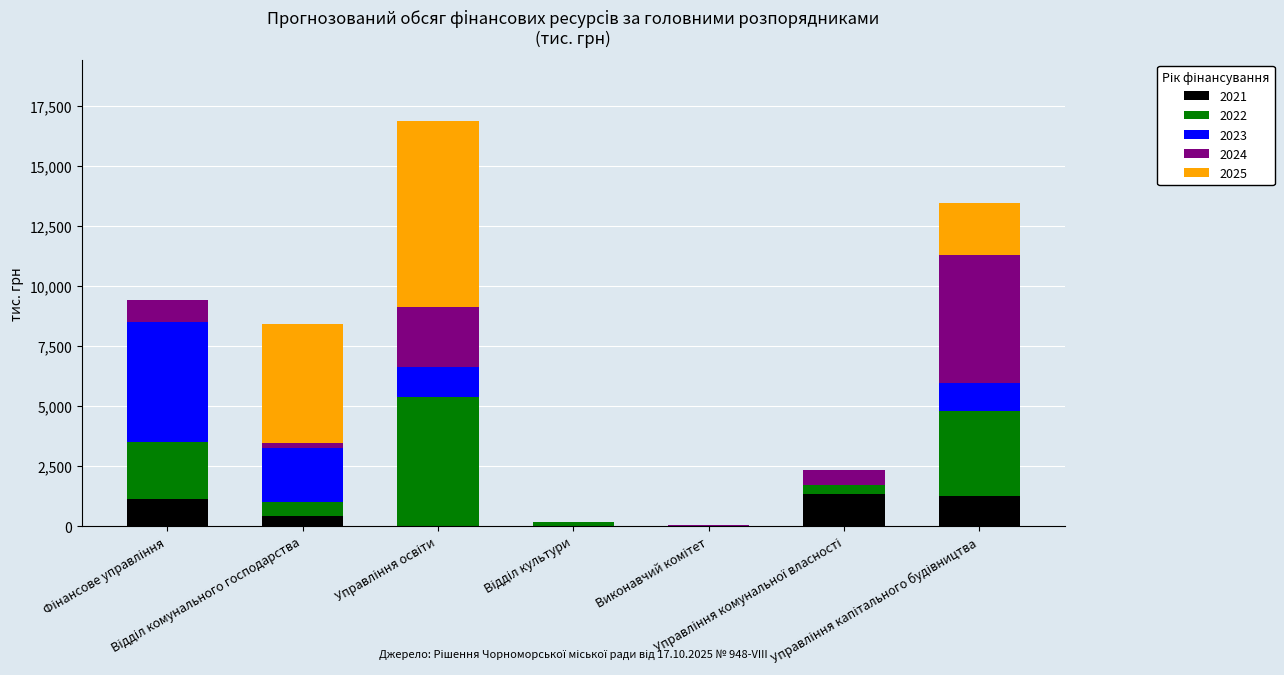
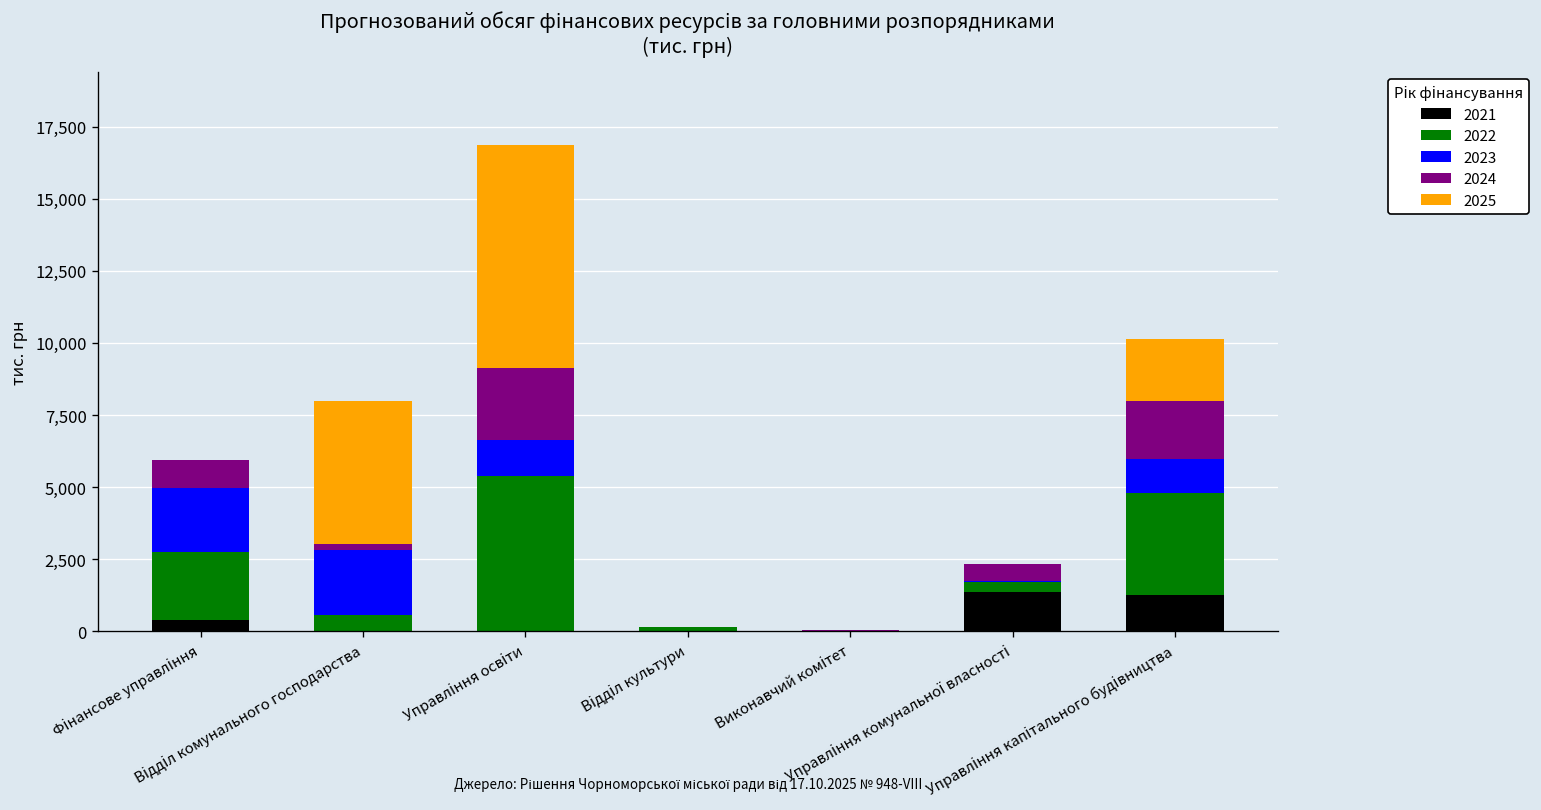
  {
    "2021": {
-     "Фінансове управління": "1,200",
-     "Відділ комунального господарства": "400",
+     "Фінансове управління": "400",
+     "Відділ комунального господарства": "0",
      "Управління освіти": "0",
      "Відділ культури": "0",
      "Виконавчий комітет": "0",
      "Управління комунальної власності": "1,400",
      "Управління капітального будівництва": "1,300"
    },
    "2022": {
      "Фінансове управління": "2,400",
      "Відділ комунального господарства": "600",
      "Управління освіти": "5,400",
      "Відділ культури": "200",
      "Виконавчий комітет": "0",
      "Управління комунальної власності": "400",
      "Управління капітального будівництва": "3,500"
    },
    "2023": {
-     "Фінансове управління": "5,000",
+     "Фінансове управління": "2,200",
      "Відділ комунального господарства": "2,200",
      "Управління освіти": "1,300",
      "Відділ культури": "0",
      "Управління капітального будівництва": "1,200"
    },
    "2024": {
      "Фінансове управління": "1,000",
      "Відділ комунального господарства": "200",
      "Управління освіти": "2,500",
      "Відділ культури": "0",
      "Управління комунальної власності": "600",
-     "Управління капітального будівництва": "5,300"
+     "Управління капітального будівництва": "2,000"
    },
    "2025": {
      "Фінансове управління": "0",
      "Відділ комунального господарства": "5,000",
      "Управління освіти": "7,700",
      "Відділ культури": "0",
      "Виконавчий комітет": "0",
      "Управління комунальної власності": "0",
      "Управління капітального будівництва": "2,200"
    }
  }
